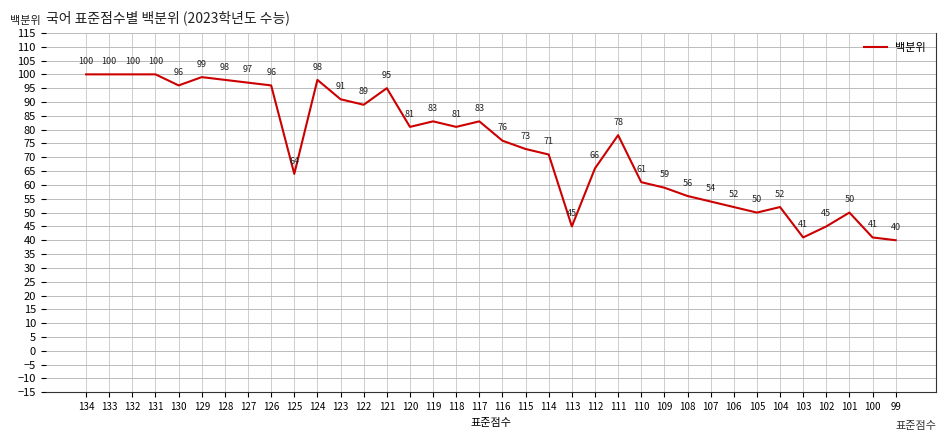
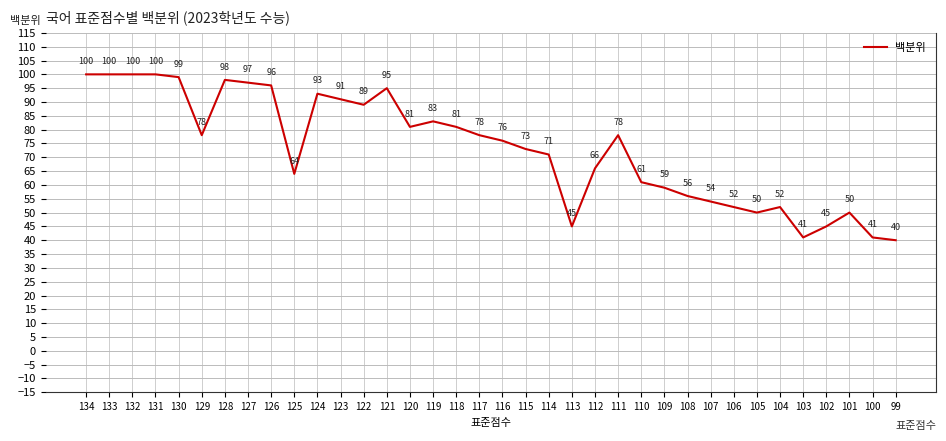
  {
    "134": 100,
    "133": 100,
    "132": 100,
    "131": 100,
-   "130": 96,
-   "129": 99,
+   "130": 99,
+   "129": 78,
    "128": 98,
    "127": 97,
    "126": 96,
    "125": 64,
-   "124": 98,
+   "124": 93,
    "123": 91,
    "122": 89,
    "121": 95,
    "120": 81,
    "119": 83,
    "118": 81,
-   "117": 83,
+   "117": 78,
    "116": 76,
    "115": 73,
    "114": 71,
    "113": 45,
    "112": 66,
    "111": 78,
    "110": 61,
    "109": 59,
    "108": 56,
    "107": 54,
    "106": 52,
    "105": 50,
    "104": 52,
    "103": 41,
    "102": 45,
    "101": 50,
    "100": 41,
    "99": 40
  }
